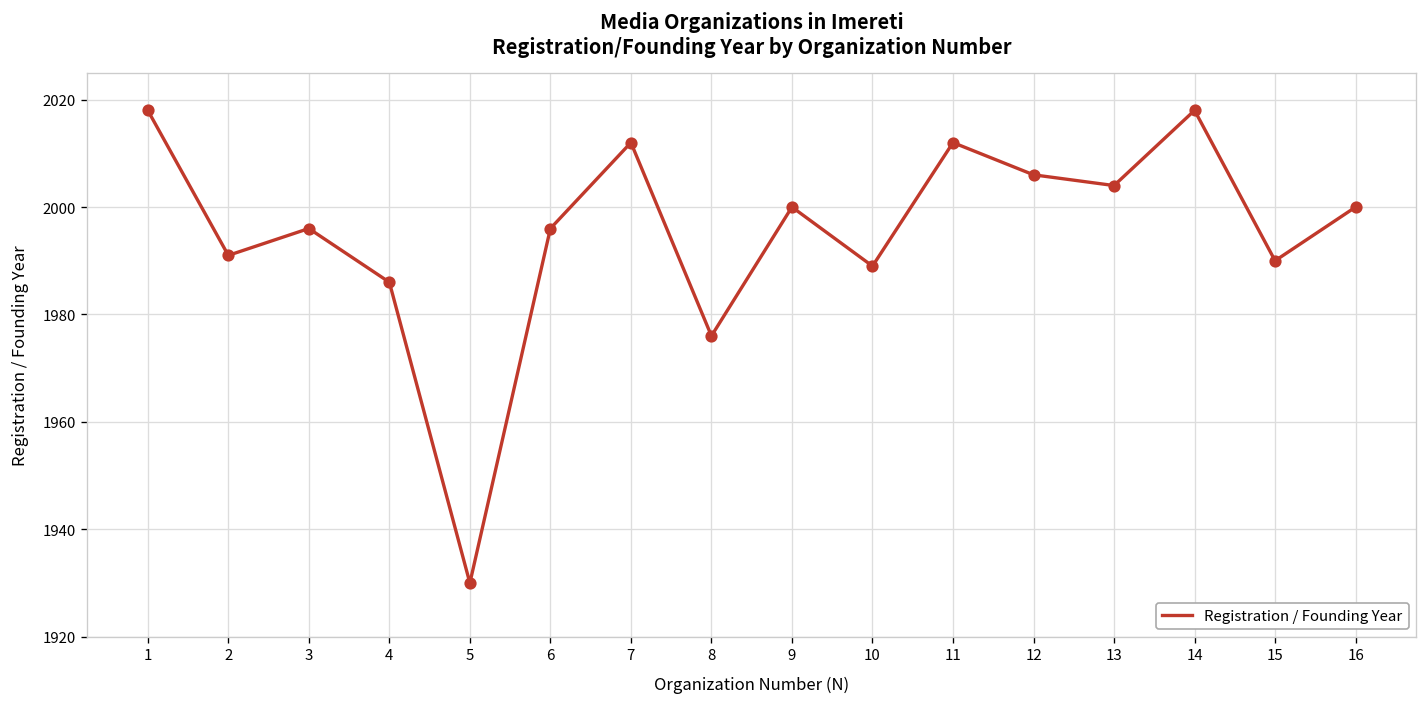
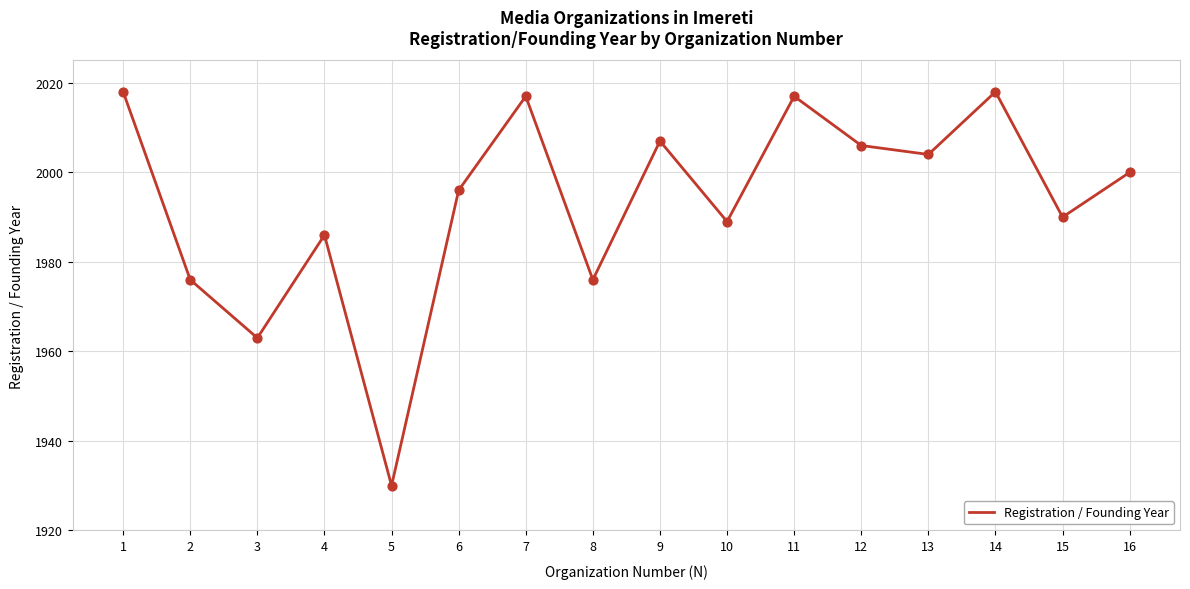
  {
    "1": 2018,
-   "2": 1991,
-   "3": 1996,
+   "2": 1976,
+   "3": 1963,
    "4": 1986,
    "5": 1930,
    "6": 1996,
-   "7": 2012,
+   "7": 2017,
    "8": 1976,
-   "9": 2000,
+   "9": 2007,
    "10": 1989,
-   "11": 2012,
+   "11": 2017,
    "12": 2006,
    "13": 2004,
    "14": 2018,
    "15": 1990,
    "16": 2000
  }
